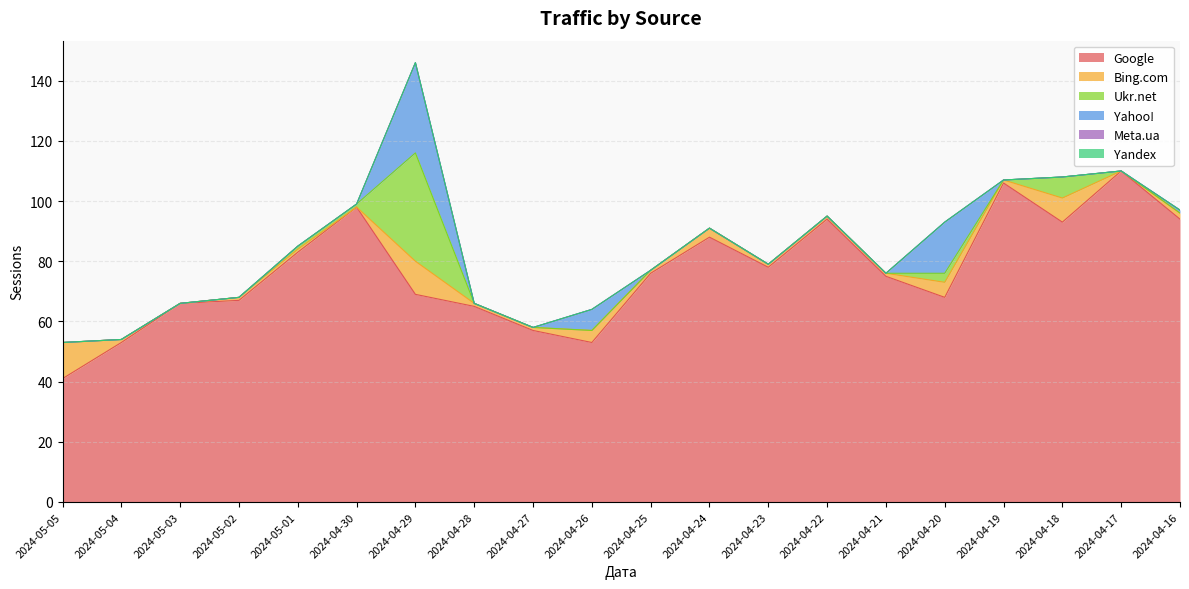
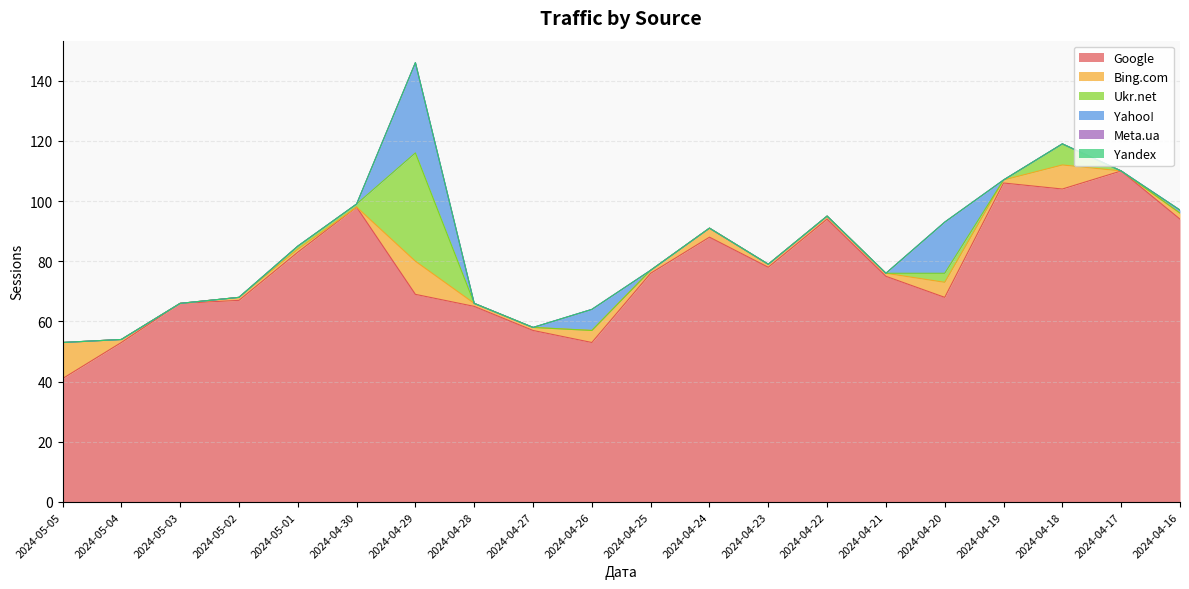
  {
    "Google": {
      "2024-05-05": 41,
      "2024-05-04": 53,
      "2024-05-02": 67,
      "2024-05-01": 83,
      "2024-04-29": 69,
      "2024-04-28": 65,
      "2024-04-27": 57,
      "2024-04-26": 53,
      "2024-04-25": 76,
      "2024-04-24": 88,
      "2024-04-23": 78,
      "2024-04-22": 94,
      "2024-04-21": 75,
      "2024-04-20": 68,
      "2024-04-19": 106,
-     "2024-04-18": 93,
+     "2024-04-18": 104,
      "2024-04-16": 94
    },
    "Bing.com": {
      "2024-05-01": 1,
      "2024-04-29": 11,
      "2024-04-20": 5,
      "2024-04-18": 8
    },
    "Ukr.net": {
      "2024-04-29": 36,
      "2024-04-20": 3
    }
  }
